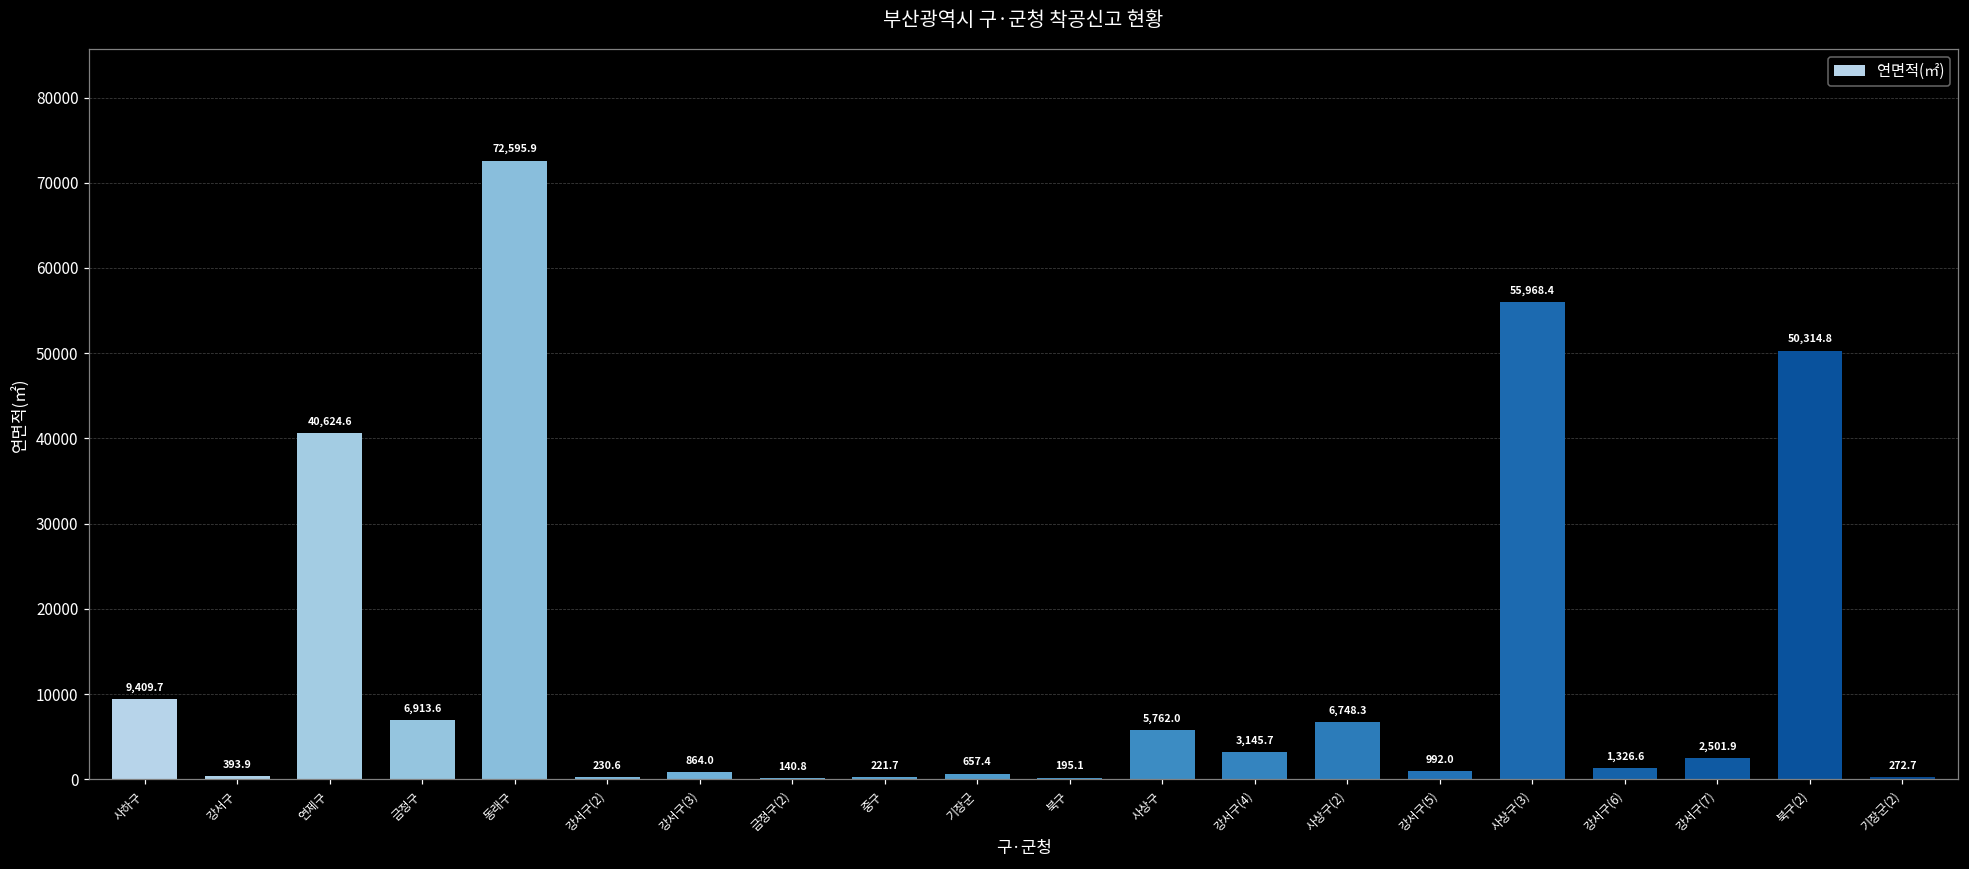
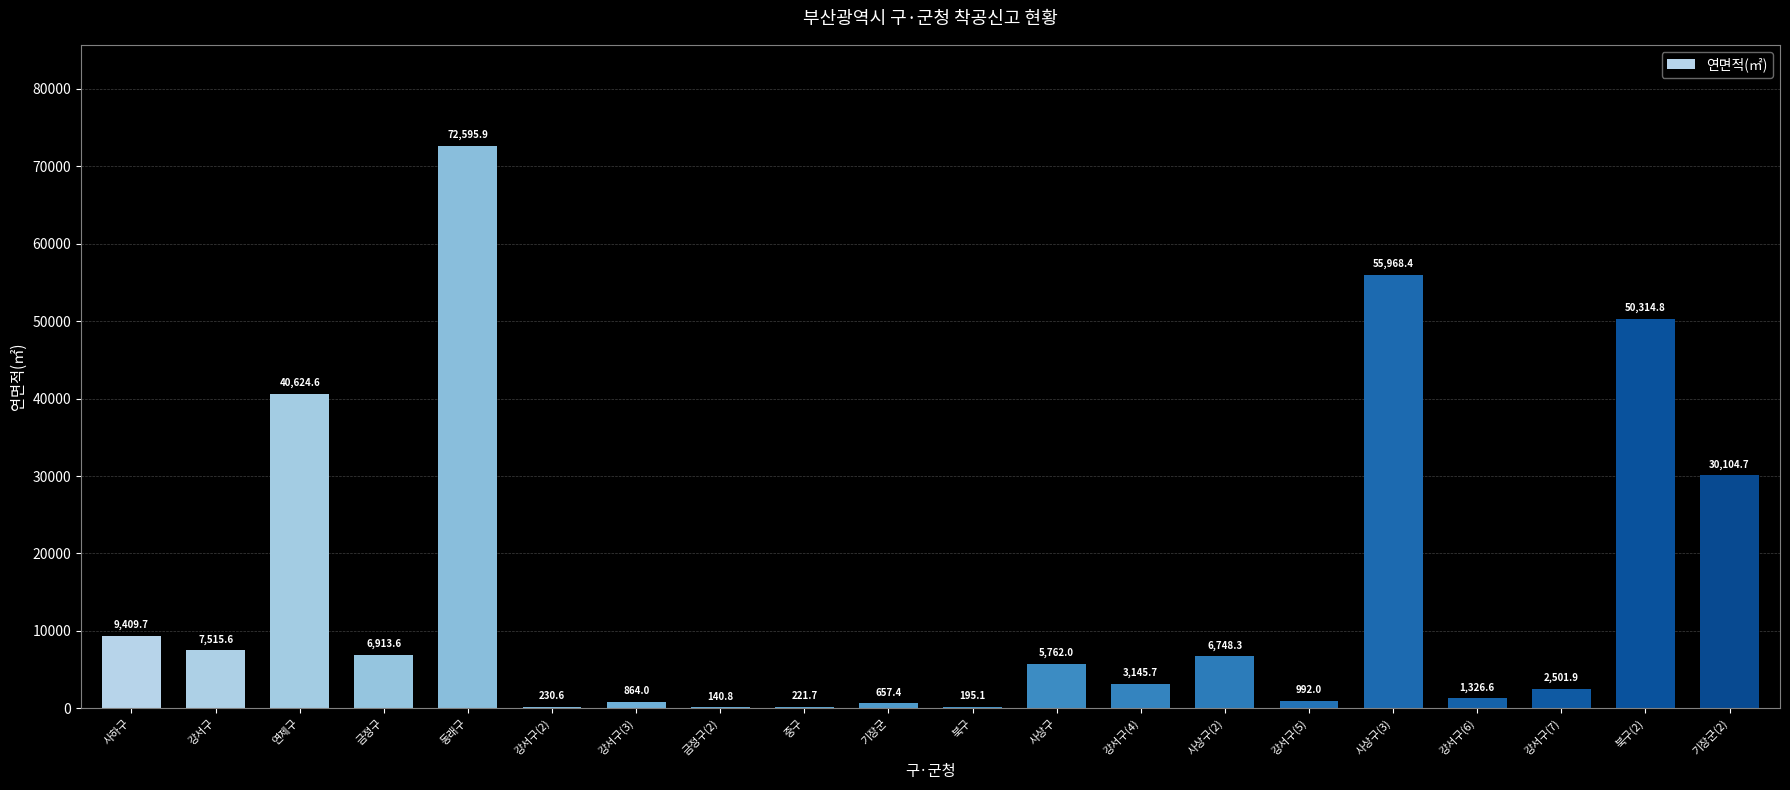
  {
    "사하구": "9,409.7",
-   "강서구": "393.9",
+   "강서구": "7,515.6",
    "연제구": "40,624.6",
    "금정구": "6,913.6",
    "동래구": "72,595.9",
    "강서구(2)": "230.6",
    "강서구(3)": "864.0",
    "금정구(2)": "140.8",
    "중구": "221.7",
    "기장군": "657.4",
    "북구": "195.1",
    "사상구": "5,762.0",
    "강서구(4)": "3,145.7",
    "사상구(2)": "6,748.3",
    "강서구(5)": "992.0",
    "사상구(3)": "55,968.4",
    "강서구(6)": "1,326.6",
    "강서구(7)": "2,501.9",
    "북구(2)": "50,314.8",
-   "기장군(2)": "272.7"
+   "기장군(2)": "30,104.7"
  }
